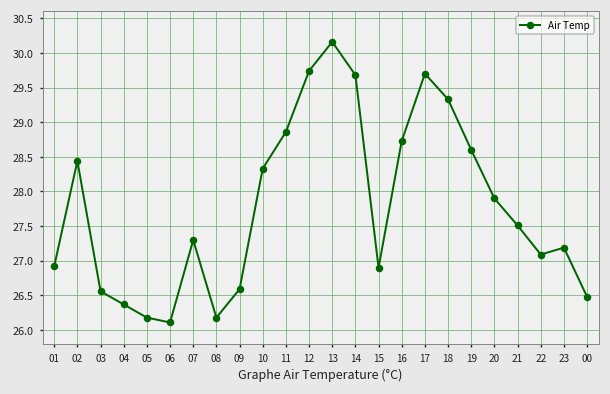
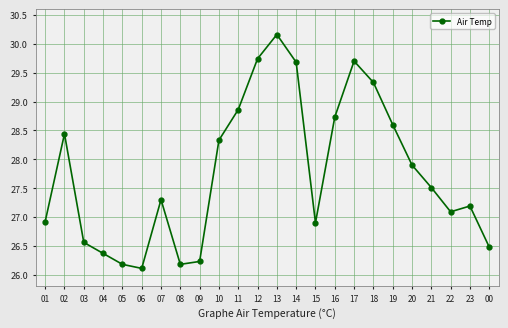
  {
    "01": 26.9,
    "02": 28.4,
    "03": 26.6,
    "04": 26.4,
    "05": 26.2,
    "06": 26.1,
    "07": 27.3,
    "08": 26.2,
-   "09": 26.6,
+   "09": 26.2,
    "10": 28.3,
    "11": 28.9,
    "12": 29.7,
    "13": 30.2,
    "14": 29.7,
    "15": 26.9,
    "16": 28.7,
    "17": 29.7,
    "18": 29.3,
    "19": 28.6,
    "20": 27.9,
    "21": 27.5,
    "22": 27.1,
    "23": 27.2,
    "00": 26.5
  }
